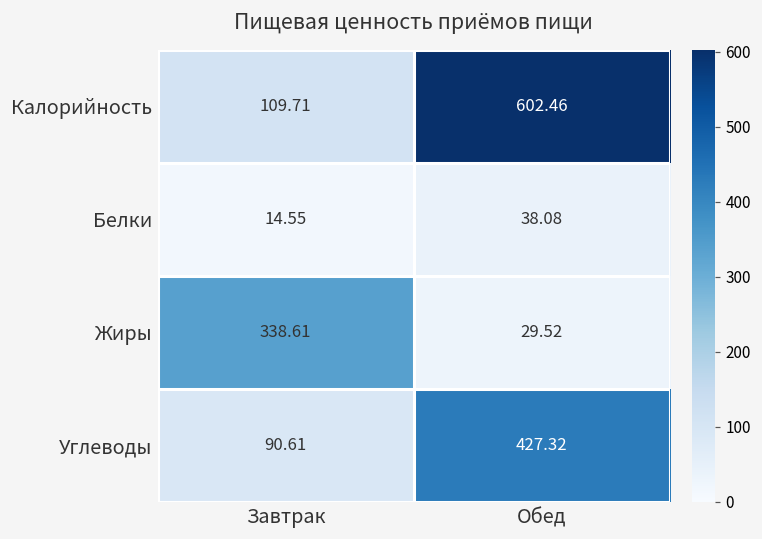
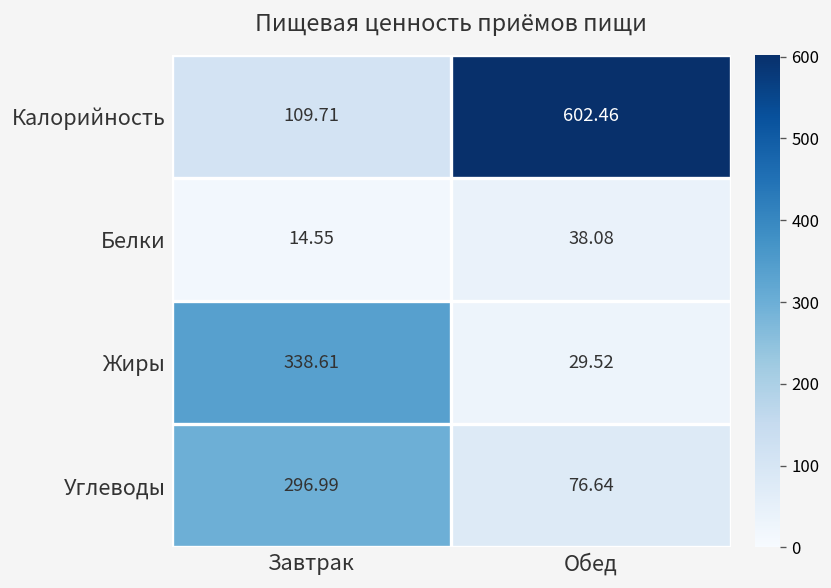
  {
    "Калорийность": {
      "Завтрак": 109.71,
      "Обед": 602.46
    },
    "Белки": {
      "Завтрак": 14.55,
      "Обед": 38.08
    },
    "Жиры": {
      "Завтрак": 338.61,
      "Обед": 29.52
    },
    "Углеводы": {
-     "Завтрак": 90.61,
-     "Обед": 427.32
+     "Завтрак": 296.99,
+     "Обед": 76.64
    }
  }
